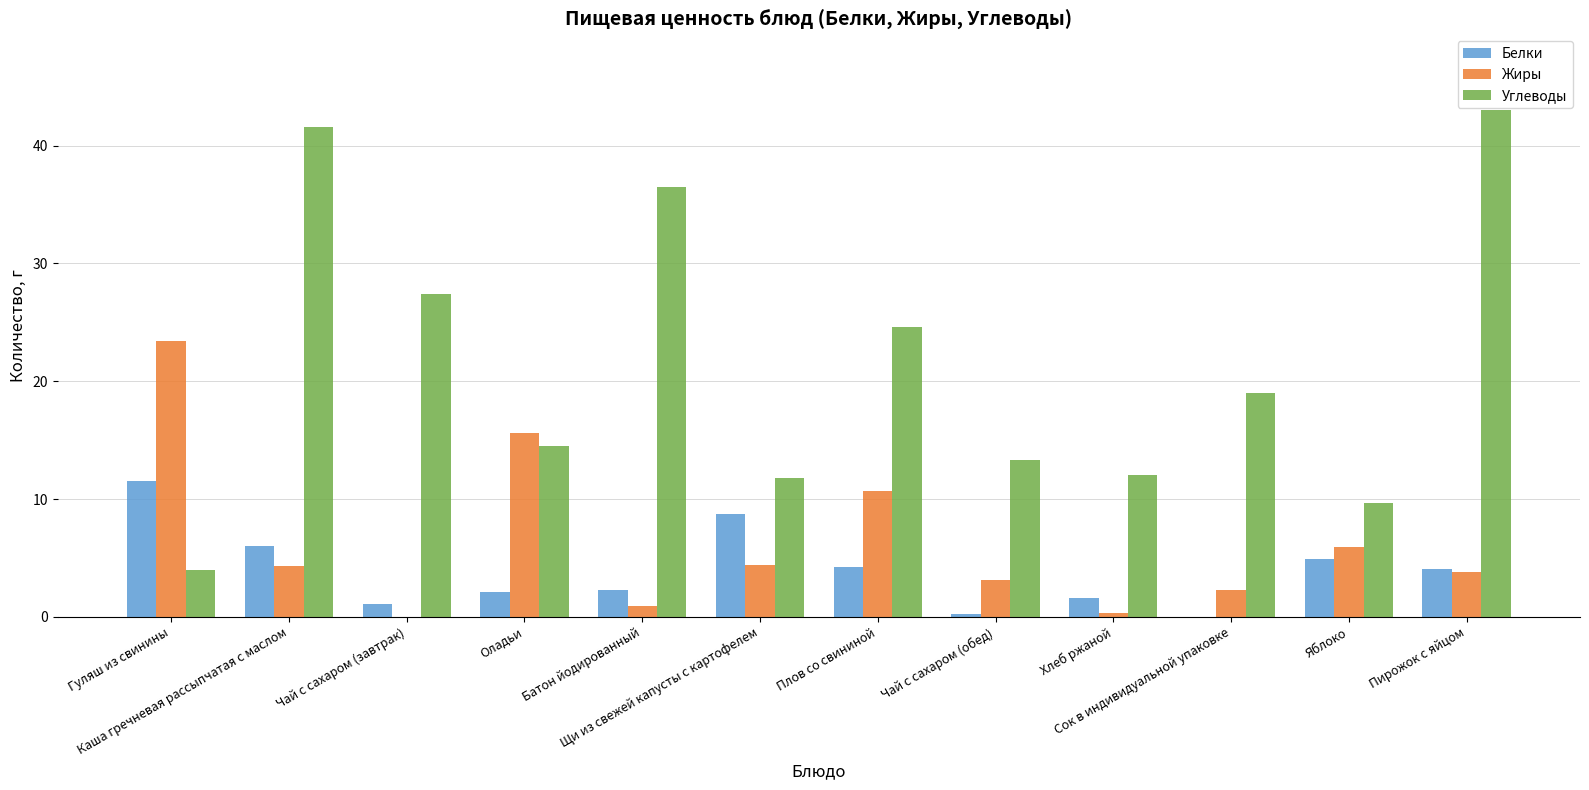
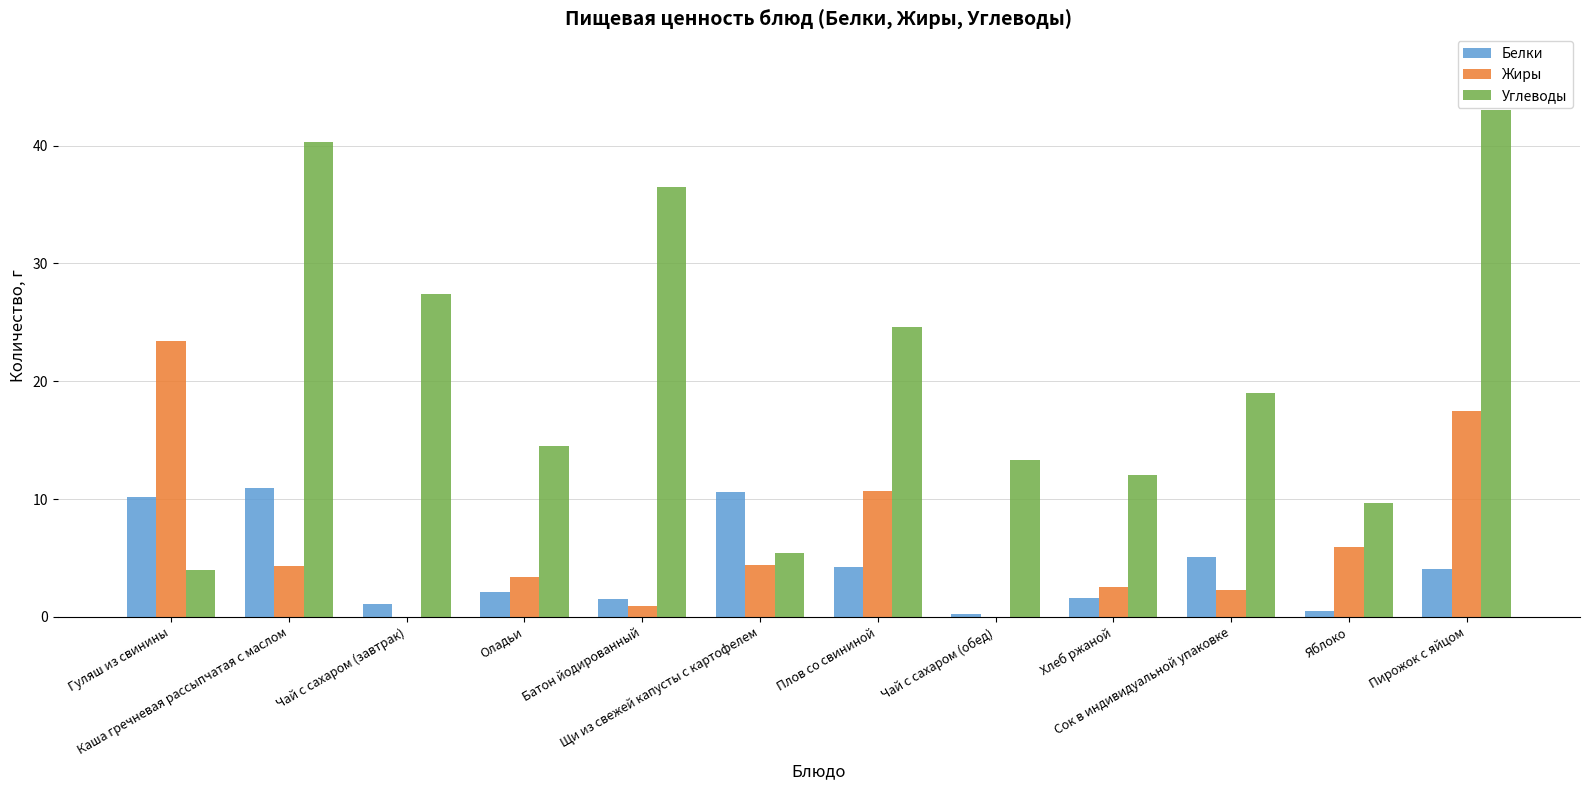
  {
    "Белки": {
-     "Гуляш из свинины": 11.5,
-     "Каша гречневая рассыпчатая с маслом": 6.0,
+     "Гуляш из свинины": 10.2,
+     "Каша гречневая рассыпчатая с маслом": 10.9,
      "Чай с сахаром (завтрак)": 1.1,
      "Оладьи": 2.1,
-     "Батон йодированный": 2.3,
-     "Щи из свежей капусты с картофелем": 8.7,
+     "Батон йодированный": 1.5,
+     "Щи из свежей капусты с картофелем": 10.6,
      "Плов со свининой": 4.2,
      "Хлеб ржаной": 1.6,
-     "Сок в индивидуальной упаковке": 0.0,
-     "Яблоко": 4.9,
+     "Сок в индивидуальной упаковке": 5.1,
+     "Яблоко": 0.5,
      "Пирожок с яйцом": 4.1
    },
    "Жиры": {
      "Гуляш из свинины": 23.4,
      "Каша гречневая рассыпчатая с маслом": 4.3,
      "Чай с сахаром (завтрак)": 0.0,
-     "Оладьи": 15.6,
+     "Оладьи": 3.4,
      "Батон йодированный": 0.9,
      "Щи из свежей капусты с картофелем": 4.4,
      "Плов со свининой": 10.7,
-     "Чай с сахаром (обед)": 3.1,
-     "Хлеб ржаной": 0.3,
+     "Чай с сахаром (обед)": 0.0,
+     "Хлеб ржаной": 2.5,
      "Сок в индивидуальной упаковке": 2.3,
      "Яблоко": 5.9,
-     "Пирожок с яйцом": 3.8
+     "Пирожок с яйцом": 17.5
    },
    "Углеводы": {
      "Гуляш из свинины": 4.0,
-     "Каша гречневая рассыпчатая с маслом": 41.6,
+     "Каша гречневая рассыпчатая с маслом": 40.3,
      "Чай с сахаром (завтрак)": 27.4,
      "Оладьи": 14.5,
      "Батон йодированный": 36.5,
-     "Щи из свежей капусты с картофелем": 11.8,
+     "Щи из свежей капусты с картофелем": 5.4,
      "Плов со свининой": 24.6,
      "Чай с сахаром (обед)": 13.3,
      "Хлеб ржаной": 12.0,
      "Сок в индивидуальной упаковке": 19.0,
      "Яблоко": 9.7,
      "Пирожок с яйцом": 43.0
    }
  }
